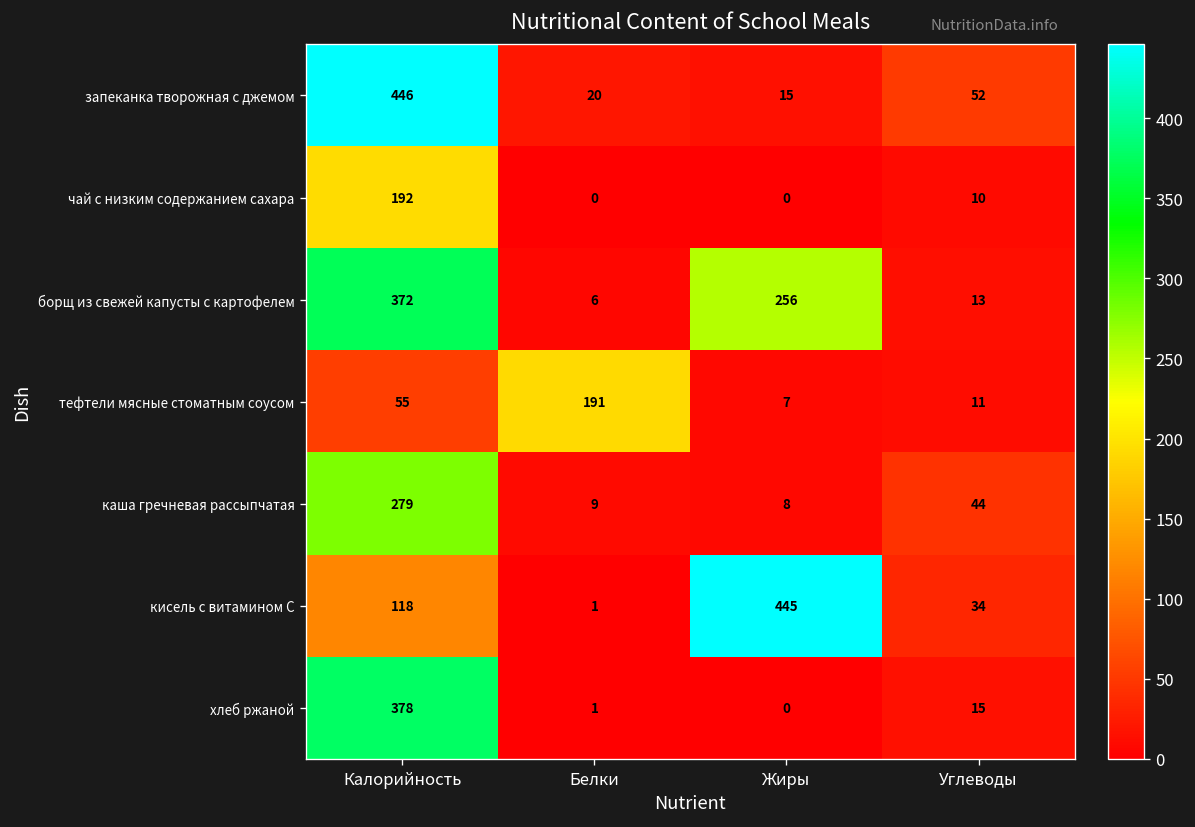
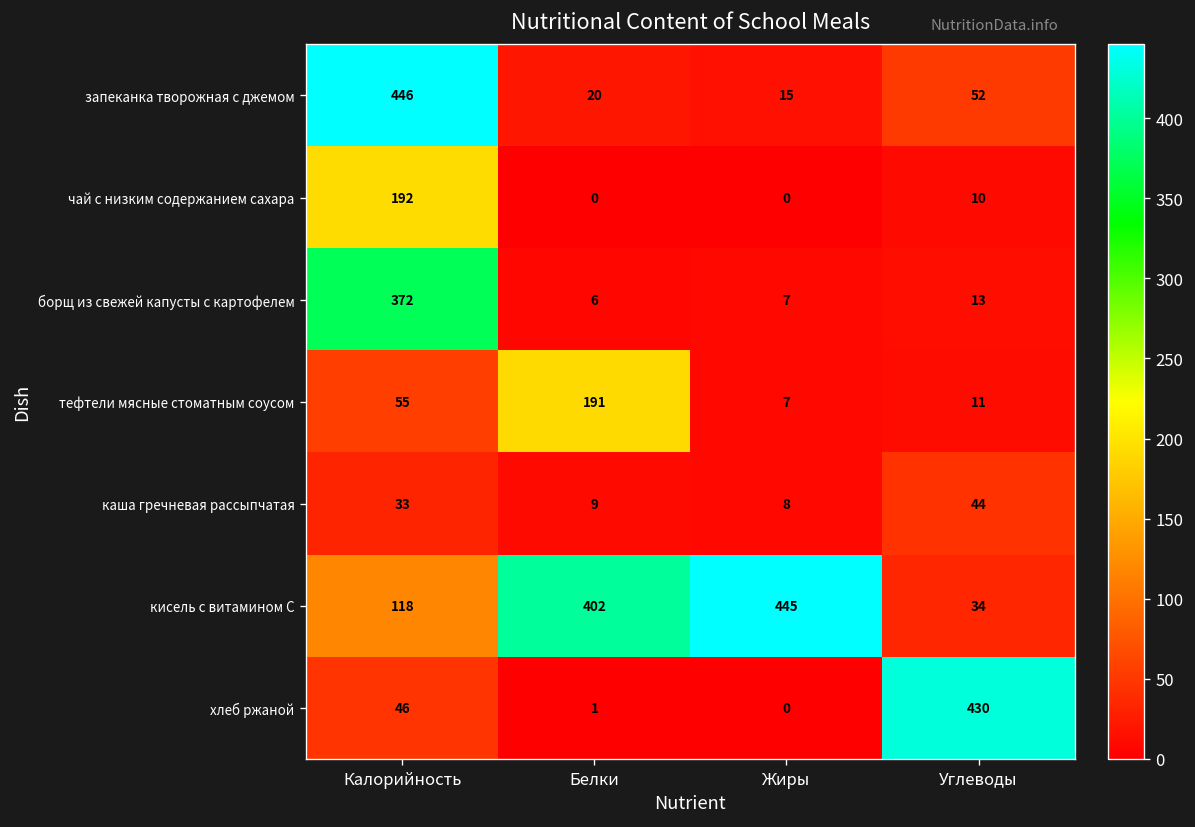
  {
    "запеканка творожная с джемом": {
      "Калорийность": 446,
      "Белки": 20,
      "Жиры": 15,
      "Углеводы": 52
    },
    "чай с низким содержанием сахара": {
      "Калорийность": 192,
      "Белки": 0,
      "Жиры": 0,
      "Углеводы": 10
    },
    "борщ из свежей капусты с картофелем": {
      "Калорийность": 372,
      "Белки": 6,
-     "Жиры": 256,
+     "Жиры": 7,
      "Углеводы": 13
    },
    "тефтели мясные стоматным соусом": {
      "Калорийность": 55,
      "Белки": 191,
      "Жиры": 7,
      "Углеводы": 11
    },
    "каша гречневая рассыпчатая": {
-     "Калорийность": 279,
+     "Калорийность": 33,
      "Белки": 9,
      "Жиры": 8,
      "Углеводы": 44
    },
    "кисель с витамином С": {
      "Калорийность": 118,
-     "Белки": 1,
+     "Белки": 402,
      "Жиры": 445,
      "Углеводы": 34
    },
    "хлеб ржаной": {
-     "Калорийность": 378,
+     "Калорийность": 46,
      "Белки": 1,
      "Жиры": 0,
-     "Углеводы": 15
+     "Углеводы": 430
    }
  }
